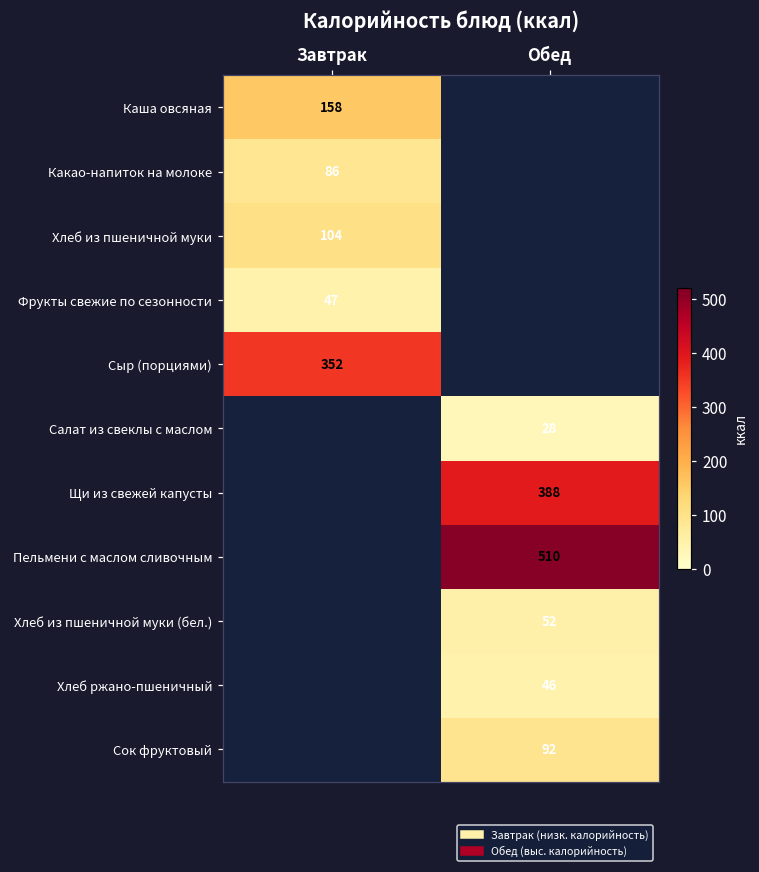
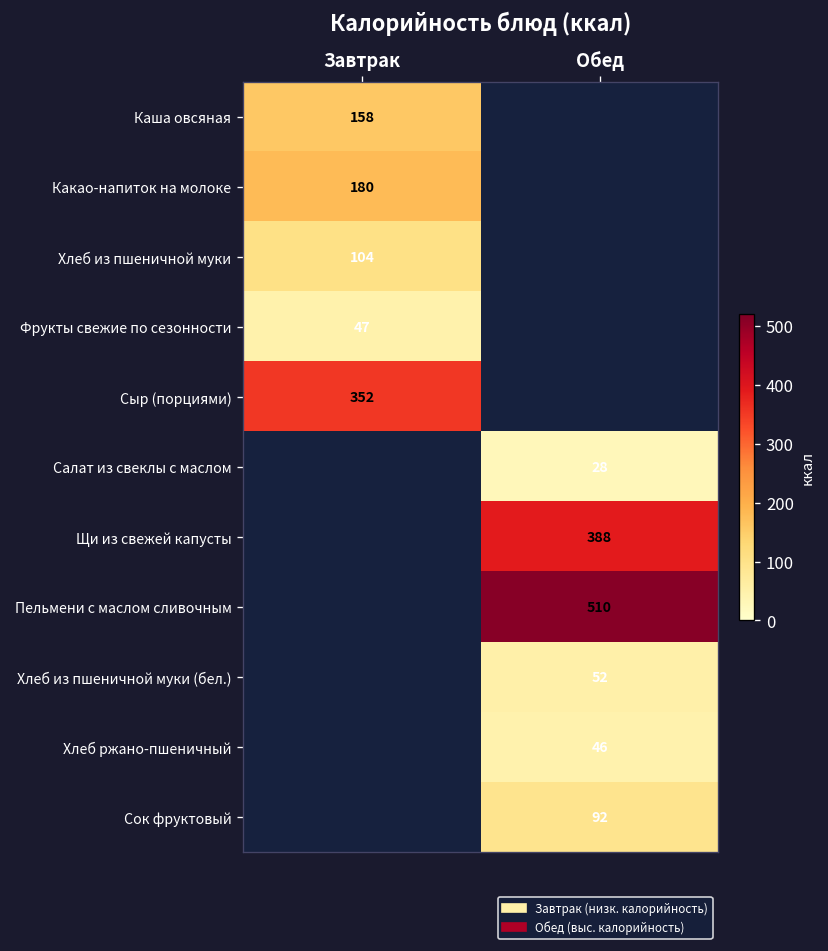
  {
    "Каша овсяная": {
      "Завтрак": 158
    },
    "Какао-напиток на молоке": {
-     "Завтрак": 86
+     "Завтрак": 180
    },
    "Хлеб из пшеничной муки": {
      "Завтрак": 104
    },
    "Фрукты свежие по сезонности": {
      "Завтрак": 47
    },
    "Сыр (порциями)": {
      "Завтрак": 352
    },
    "Салат из свеклы с маслом": {
      "Обед": 28
    },
    "Щи из свежей капусты": {
      "Обед": 388
    },
    "Пельмени с маслом сливочным": {
      "Обед": 510
    },
    "Хлеб из пшеничной муки (бел.)": {
      "Обед": 52
    },
    "Хлеб ржано-пшеничный": {
      "Обед": 46
    },
    "Сок фруктовый": {
      "Обед": 92
    }
  }
